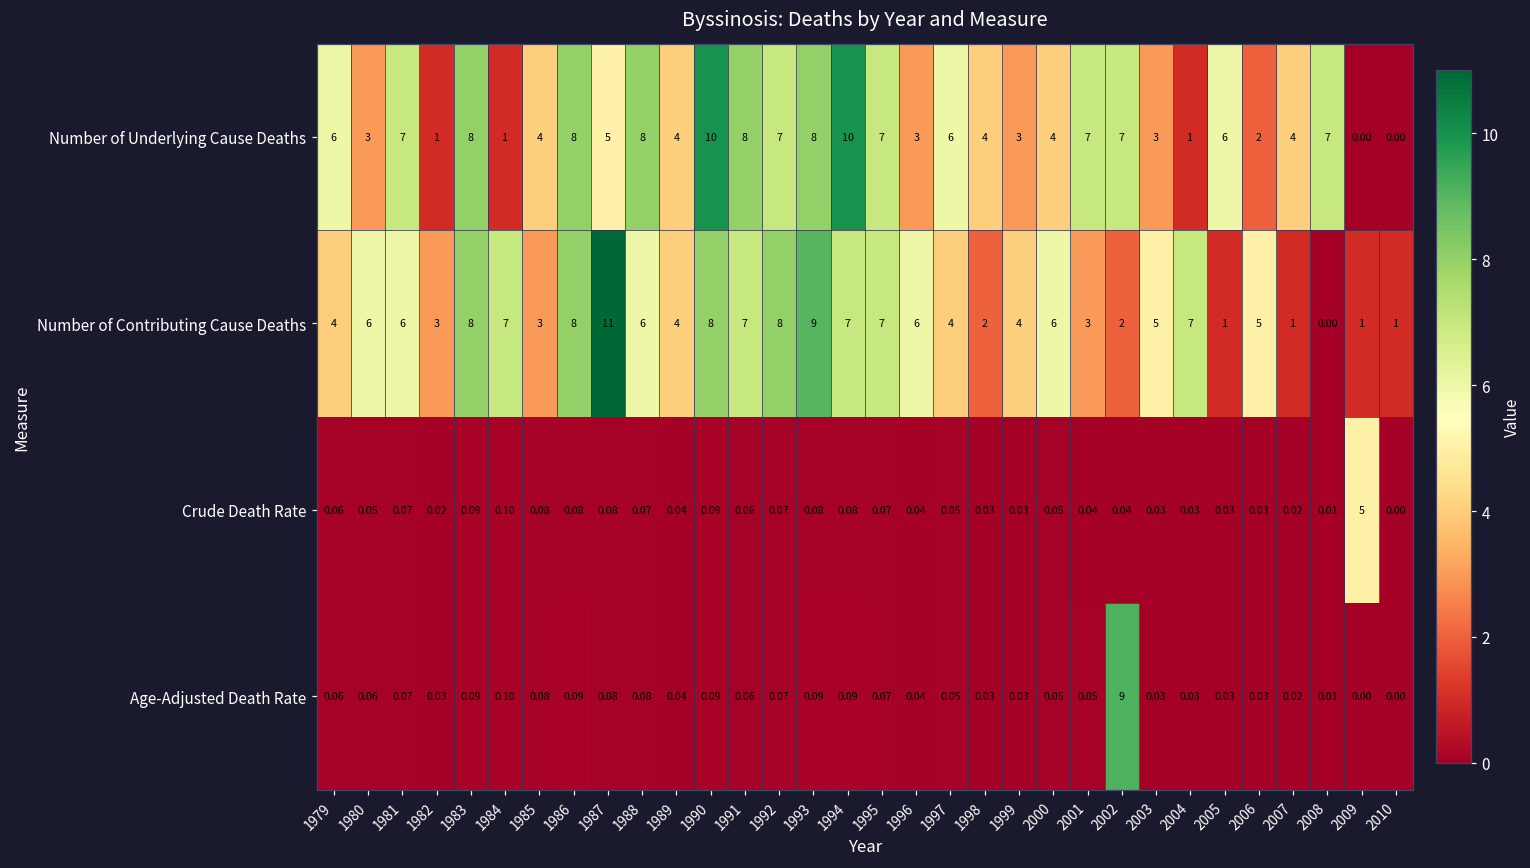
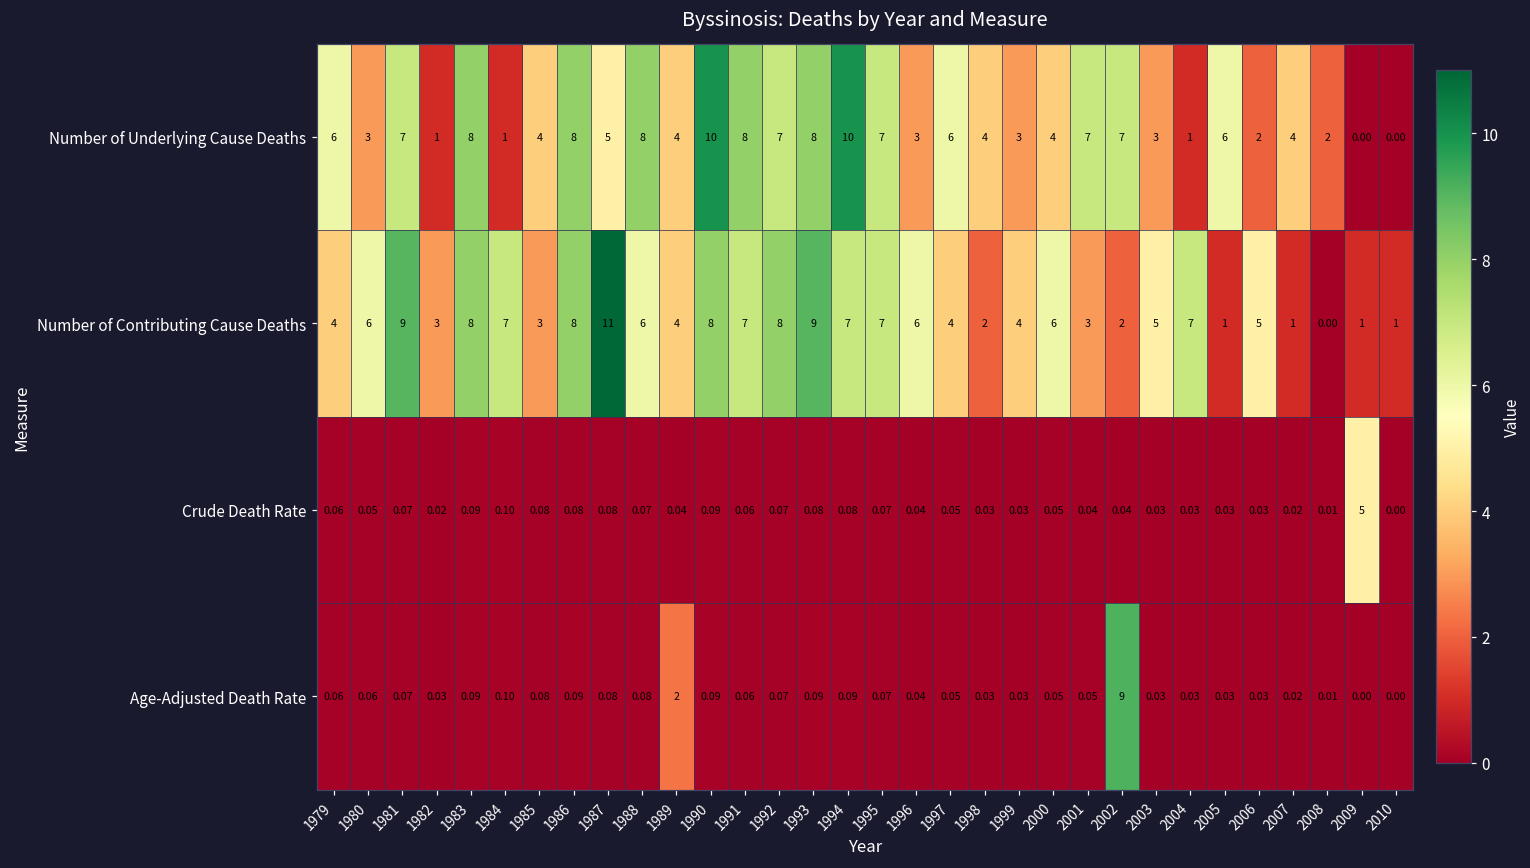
  {
    "Number of Underlying Cause Deaths": {
      "1979": 6,
      "1980": 3,
      "1981": 7,
      "1982": 1,
      "1983": 8,
      "1984": 1,
      "1985": 4,
      "1986": 8,
      "1987": 5,
      "1988": 8,
      "1989": 4,
      "1990": 10,
      "1991": 8,
      "1992": 7,
      "1993": 8,
      "1994": 10,
      "1995": 7,
      "1996": 3,
      "1997": 6,
      "1998": 4,
      "1999": 3,
      "2000": 4,
      "2001": 7,
      "2002": 7,
      "2003": 3,
      "2004": 1,
      "2005": 6,
      "2006": 2,
      "2007": 4,
-     "2008": 7,
+     "2008": 2,
      "2009": 0.00,
      "2010": 0.00
    },
    "Number of Contributing Cause Deaths": {
      "1979": 4,
      "1980": 6,
-     "1981": 6,
+     "1981": 9,
      "1982": 3,
      "1983": 8,
      "1984": 7,
      "1985": 3,
      "1986": 8,
      "1987": 11,
      "1988": 6,
      "1989": 4,
      "1990": 8,
      "1991": 7,
      "1992": 8,
      "1993": 9,
      "1994": 7,
      "1995": 7,
      "1996": 6,
      "1997": 4,
      "1998": 2,
      "1999": 4,
      "2000": 6,
      "2001": 3,
      "2002": 2,
      "2003": 5,
      "2004": 7,
      "2005": 1,
      "2006": 5,
      "2007": 1,
      "2008": 0.00,
      "2009": 1,
      "2010": 1
    },
    "Crude Death Rate": {
      "1979": 0.06,
      "1980": 0.05,
      "1981": 0.07,
      "1982": 0.02,
      "1983": 0.09,
      "1984": 0.10,
      "1985": 0.08,
      "1986": 0.08,
      "1987": 0.08,
      "1988": 0.07,
      "1989": 0.04,
      "1990": 0.09,
      "1991": 0.06,
      "1992": 0.07,
      "1993": 0.08,
      "1994": 0.08,
      "1995": 0.07,
      "1996": 0.04,
      "1997": 0.05,
      "1998": 0.03,
      "1999": 0.03,
      "2000": 0.05,
      "2001": 0.04,
      "2002": 0.04,
      "2003": 0.03,
      "2004": 0.03,
      "2005": 0.03,
      "2006": 0.03,
      "2007": 0.02,
      "2008": 0.01,
      "2009": 5,
      "2010": 0.00
    },
    "Age-Adjusted Death Rate": {
      "1979": 0.06,
      "1980": 0.06,
      "1981": 0.07,
      "1982": 0.03,
      "1983": 0.09,
      "1984": 0.10,
      "1985": 0.08,
      "1986": 0.09,
      "1987": 0.08,
      "1988": 0.08,
-     "1989": 0.04,
+     "1989": 2,
      "1990": 0.09,
      "1991": 0.06,
      "1992": 0.07,
      "1993": 0.09,
      "1994": 0.09,
      "1995": 0.07,
      "1996": 0.04,
      "1997": 0.05,
      "1998": 0.03,
      "1999": 0.03,
      "2000": 0.05,
      "2001": 0.05,
      "2002": 9,
      "2003": 0.03,
      "2004": 0.03,
      "2005": 0.03,
      "2006": 0.03,
      "2007": 0.02,
      "2008": 0.01,
      "2009": 0.00,
      "2010": 0.00
    }
  }
